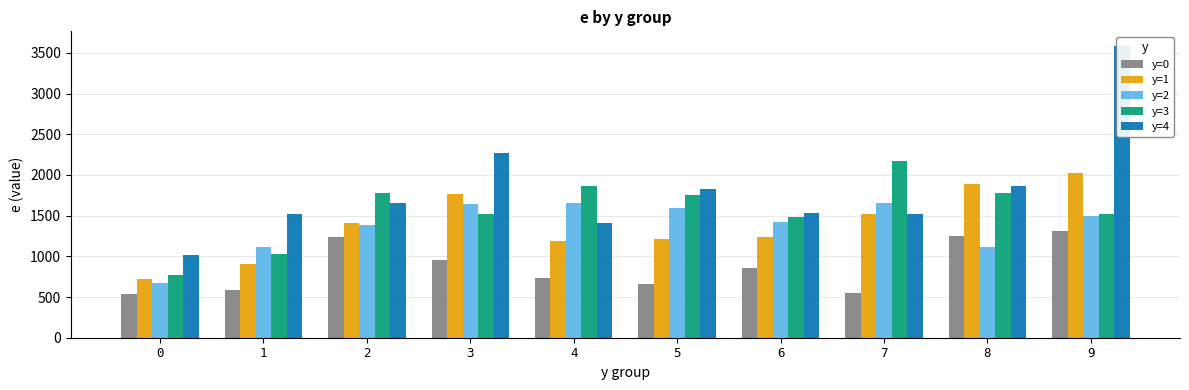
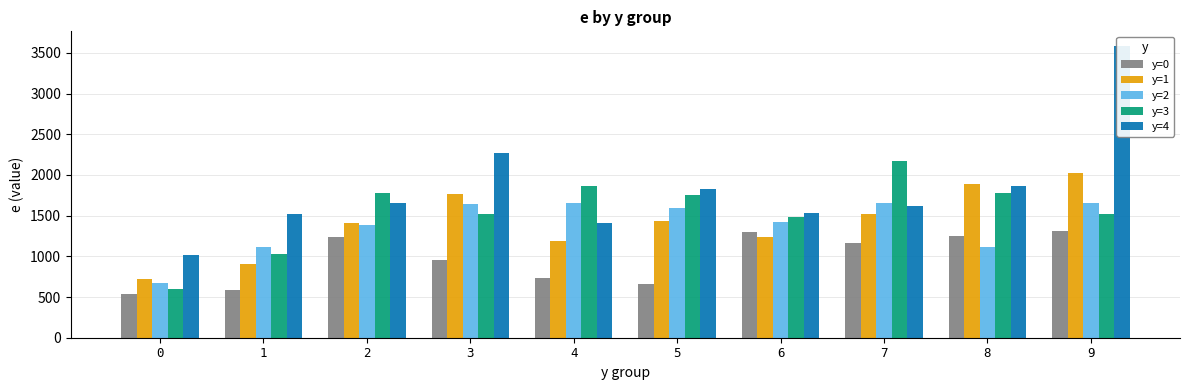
  {
    "y=0": {
      "0": 500,
      "1": 600,
      "2": 1200,
      "3": 1000,
      "4": 700,
      "5": 700,
-     "6": 900,
-     "7": 500,
+     "6": 1300,
+     "7": 1200,
      "8": 1200,
      "9": 1300
    },
    "y=1": {
      "0": 700,
      "1": 900,
      "2": 1400,
      "3": 1800,
      "4": 1200,
-     "5": 1200,
+     "5": 1400,
      "6": 1200,
      "7": 1500,
      "8": 1900,
      "9": 2000
    },
    "y=2": {
      "0": 700,
      "1": 1100,
      "2": 1400,
      "3": 1600,
      "4": 1700,
      "5": 1600,
      "6": 1400,
      "7": 1700,
      "8": 1100,
-     "9": 1500
+     "9": 1700
    },
    "y=3": {
-     "0": 800,
+     "0": 600,
      "1": 1000,
      "2": 1800,
      "3": 1500,
      "4": 1900,
      "5": 1800,
      "6": 1500,
      "7": 2200,
      "8": 1800,
      "9": 1500
    },
    "y=4": {
      "0": 1000,
      "1": 1500,
      "2": 1700,
      "3": 2300,
      "4": 1400,
      "5": 1800,
      "6": 1500,
-     "7": 1500,
+     "7": 1600,
      "8": 1900
    }
  }
